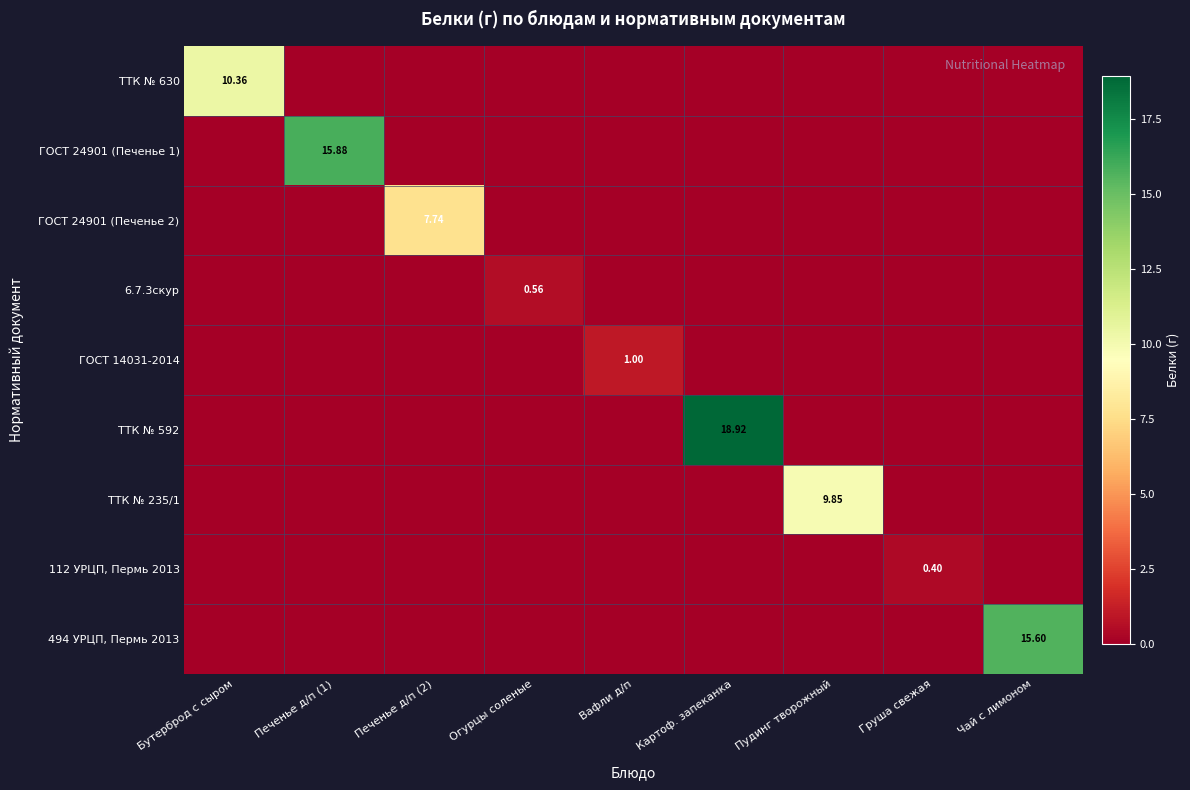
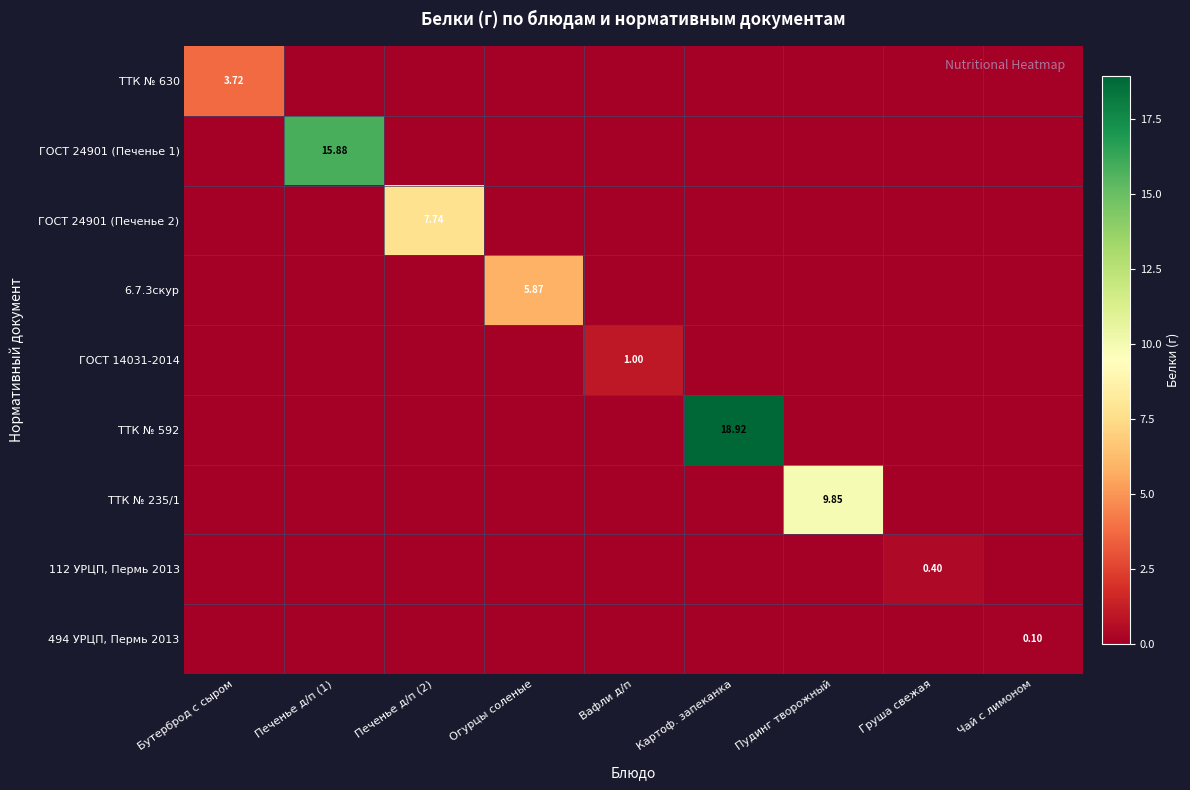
  {
    "ТТК № 630": {
-     "Бутерброд с сыром": 10.36
+     "Бутерброд с сыром": 3.72
    },
    "ГОСТ 24901 (Печенье 1)": {
      "Печенье д/п (1)": 15.88
    },
    "ГОСТ 24901 (Печенье 2)": {
      "Печенье д/п (2)": 7.74
    },
    "6.7.3скур": {
-     "Огурцы соленые": 0.56
+     "Огурцы соленые": 5.87
    },
    "ГОСТ 14031-2014": {
      "Вафли д/п": 1.00
    },
    "ТТК № 592": {
      "Картоф. запеканка": 18.92
    },
    "ТТК № 235/1": {
      "Пудинг творожный": 9.85
    },
    "112 УРЦП, Пермь 2013": {
      "Груша свежая": 0.40
    },
    "494 УРЦП, Пермь 2013": {
-     "Чай с лимоном": 15.60
+     "Чай с лимоном": 0.10
    }
  }
